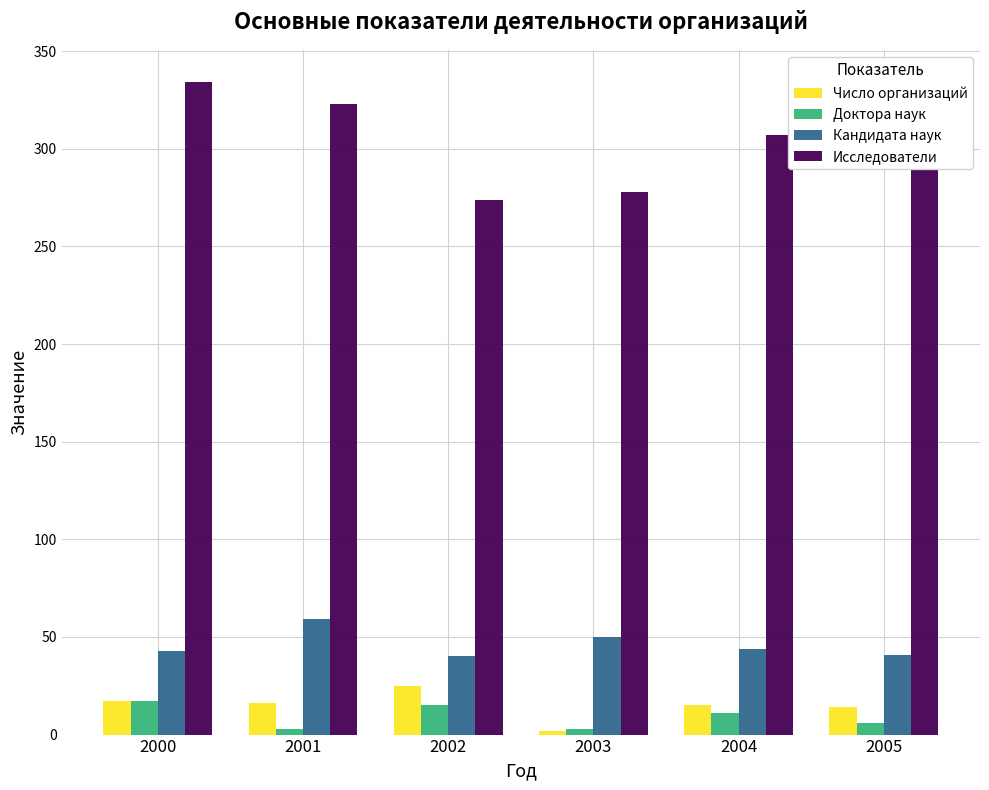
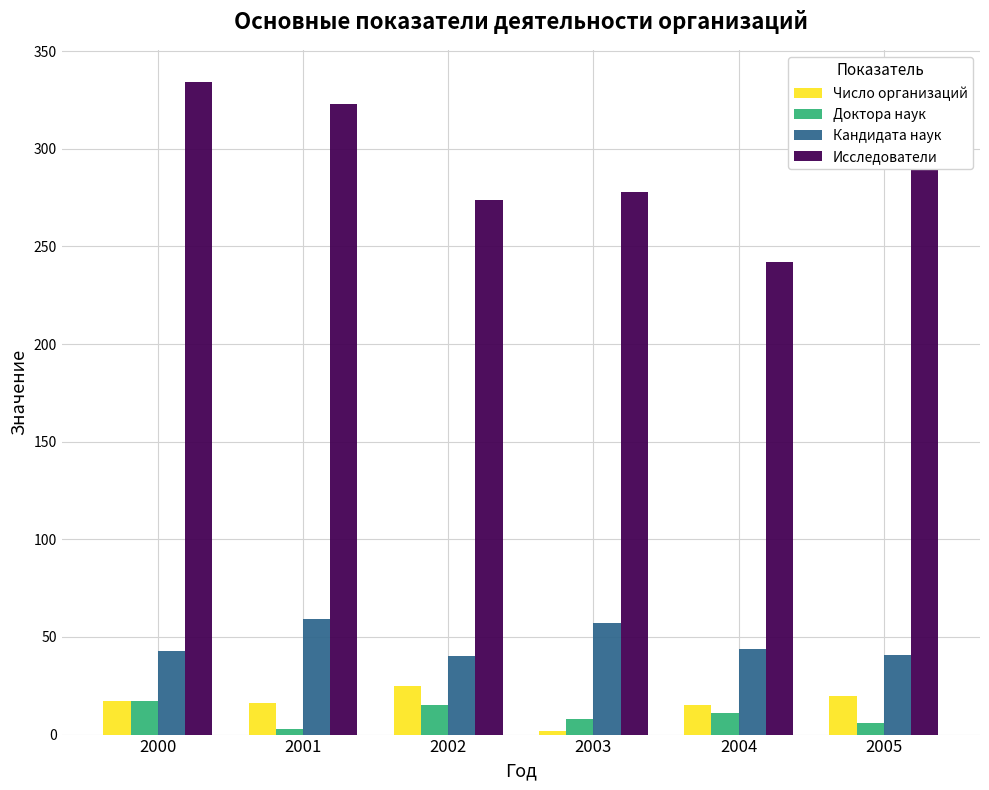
  {
    "Число организаций": {
      "2000": 17,
      "2001": 16,
      "2002": 25,
      "2003": 2,
      "2004": 15,
-     "2005": 14
+     "2005": 20
    },
    "Доктора наук": {
      "2000": 17,
      "2001": 3,
      "2002": 15,
-     "2003": 3,
+     "2003": 8,
      "2004": 11,
      "2005": 6
    },
    "Кандидата наук": {
      "2000": 43,
      "2001": 59,
      "2002": 40,
-     "2003": 50,
+     "2003": 57,
      "2004": 44,
      "2005": 41
    },
    "Исследователи": {
      "2000": 334,
      "2001": 323,
      "2002": 274,
      "2003": 278,
-     "2004": 307
+     "2004": 242
    }
  }
